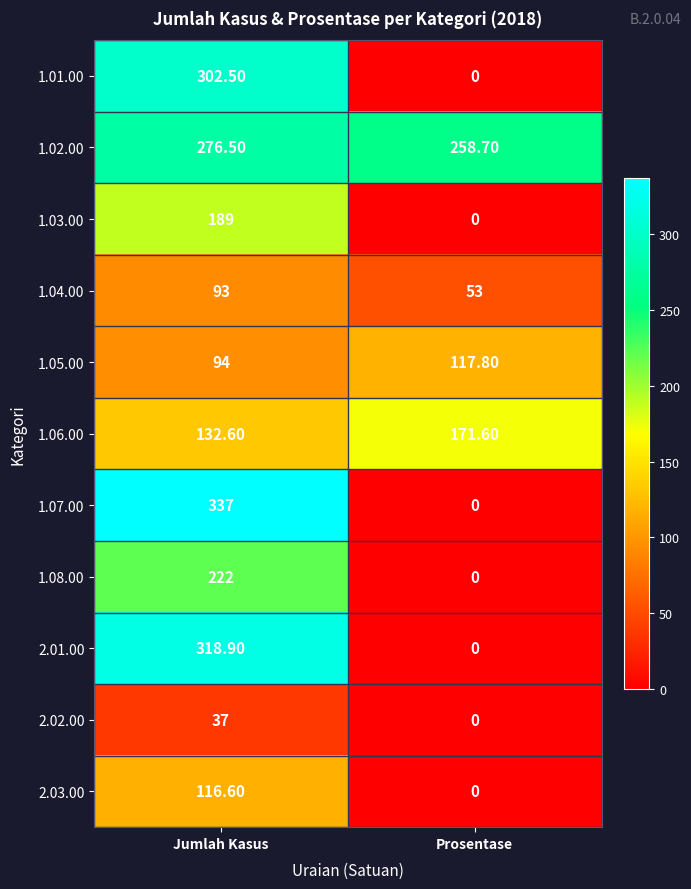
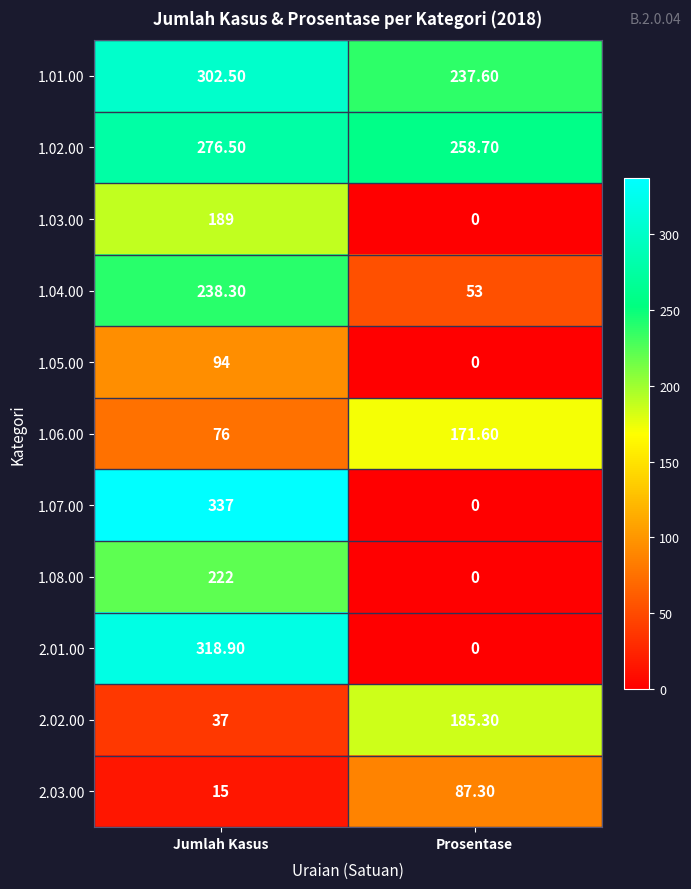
  {
    "1.01.00": {
      "Jumlah Kasus": 302.50,
-     "Prosentase": 0
+     "Prosentase": 237.60
    },
    "1.02.00": {
      "Jumlah Kasus": 276.50,
      "Prosentase": 258.70
    },
    "1.03.00": {
      "Jumlah Kasus": 189,
      "Prosentase": 0
    },
    "1.04.00": {
-     "Jumlah Kasus": 93,
+     "Jumlah Kasus": 238.30,
      "Prosentase": 53
    },
    "1.05.00": {
      "Jumlah Kasus": 94,
-     "Prosentase": 117.80
+     "Prosentase": 0
    },
    "1.06.00": {
-     "Jumlah Kasus": 132.60,
+     "Jumlah Kasus": 76,
      "Prosentase": 171.60
    },
    "1.07.00": {
      "Jumlah Kasus": 337,
      "Prosentase": 0
    },
    "1.08.00": {
      "Jumlah Kasus": 222,
      "Prosentase": 0
    },
    "2.01.00": {
      "Jumlah Kasus": 318.90,
      "Prosentase": 0
    },
    "2.02.00": {
      "Jumlah Kasus": 37,
-     "Prosentase": 0
+     "Prosentase": 185.30
    },
    "2.03.00": {
-     "Jumlah Kasus": 116.60,
-     "Prosentase": 0
+     "Jumlah Kasus": 15,
+     "Prosentase": 87.30
    }
  }
